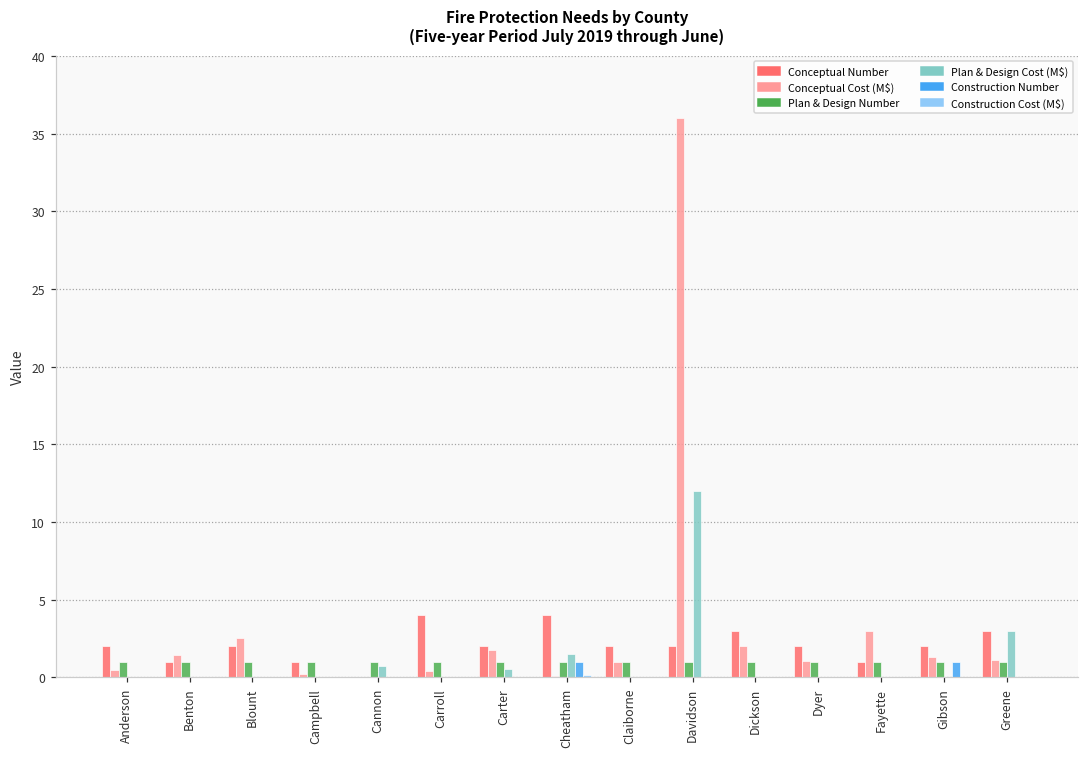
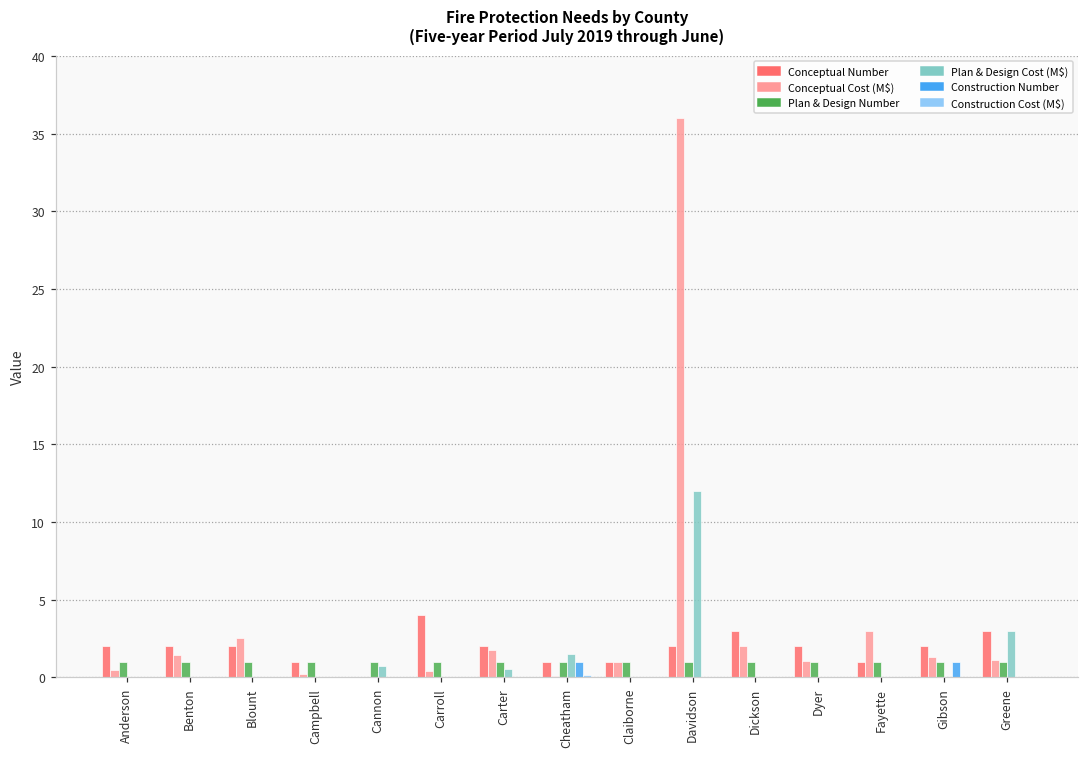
  {
    "Conceptual Number": {
      "Anderson": 2,
-     "Benton": 1,
+     "Benton": 2,
      "Blount": 2,
      "Campbell": 1,
      "Cannon": 0,
      "Carroll": 4,
      "Carter": 2,
-     "Cheatham": 4,
-     "Claiborne": 2,
+     "Cheatham": 1,
+     "Claiborne": 1,
      "Davidson": 2,
      "Dickson": 3,
      "Dyer": 2,
      "Fayette": 1,
      "Gibson": 2,
      "Greene": 3
    },
    "Construction Number": {
      "Anderson": 0,
      "Benton": 0,
      "Blount": 0,
      "Campbell": 0,
      "Cannon": 0,
      "Carroll": 0,
      "Carter": 0,
      "Cheatham": 1,
      "Claiborne": 0,
      "Davidson": 0,
      "Dickson": 0,
      "Dyer": 0,
      "Fayette": 0,
      "Gibson": 1,
      "Greene": 0
    }
  }
